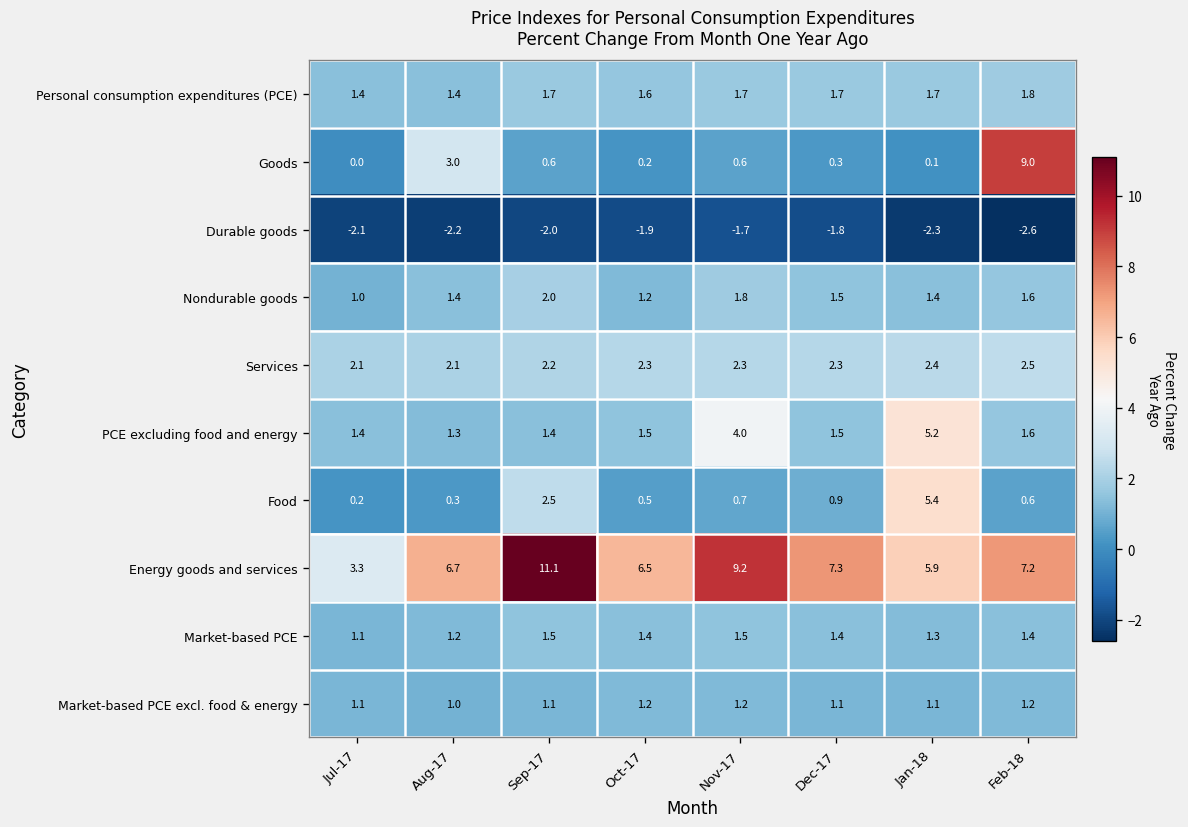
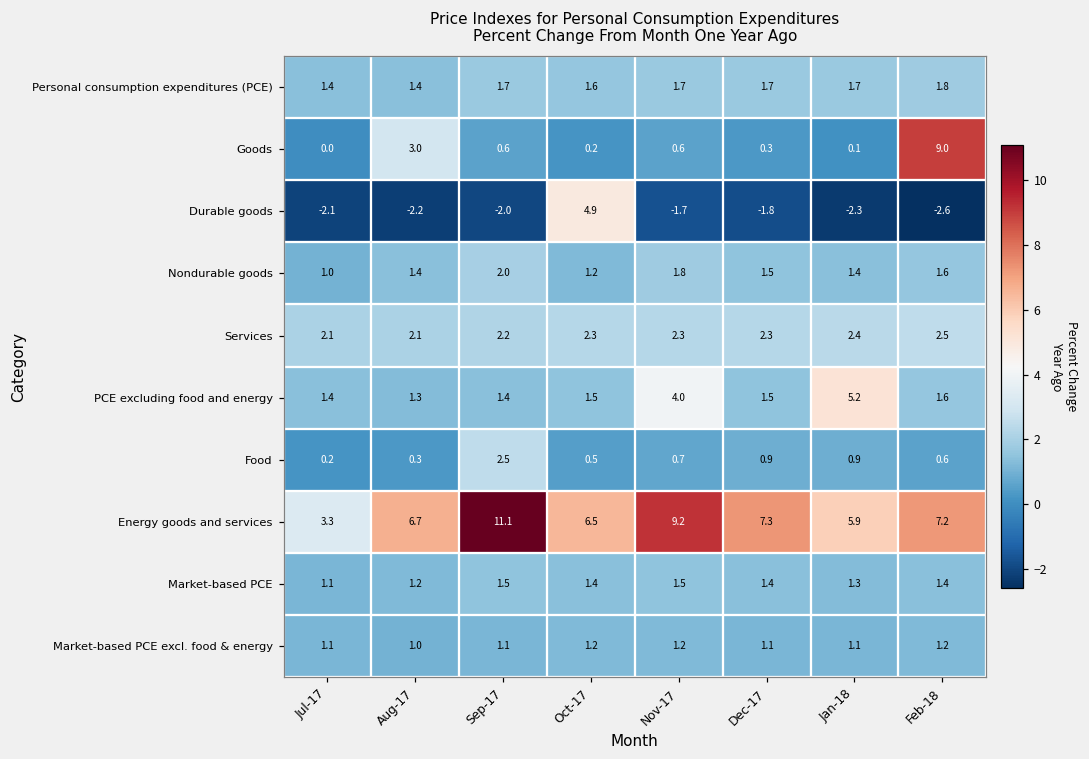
  {
    "Personal consumption expenditures (PCE)": {
      "Jul-17": 1.4,
      "Aug-17": 1.4,
      "Sep-17": 1.7,
      "Oct-17": 1.6,
      "Nov-17": 1.7,
      "Dec-17": 1.7,
      "Jan-18": 1.7,
      "Feb-18": 1.8
    },
    "Goods": {
      "Jul-17": 0.0,
      "Aug-17": 3.0,
      "Sep-17": 0.6,
      "Oct-17": 0.2,
      "Nov-17": 0.6,
      "Dec-17": 0.3,
      "Jan-18": 0.1,
      "Feb-18": 9.0
    },
    "Durable goods": {
      "Jul-17": -2.1,
      "Aug-17": -2.2,
      "Sep-17": -2.0,
-     "Oct-17": -1.9,
+     "Oct-17": 4.9,
      "Nov-17": -1.7,
      "Dec-17": -1.8,
      "Jan-18": -2.3,
      "Feb-18": -2.6
    },
    "Nondurable goods": {
      "Jul-17": 1.0,
      "Aug-17": 1.4,
      "Sep-17": 2.0,
      "Oct-17": 1.2,
      "Nov-17": 1.8,
      "Dec-17": 1.5,
      "Jan-18": 1.4,
      "Feb-18": 1.6
    },
    "Services": {
      "Jul-17": 2.1,
      "Aug-17": 2.1,
      "Sep-17": 2.2,
      "Oct-17": 2.3,
      "Nov-17": 2.3,
      "Dec-17": 2.3,
      "Jan-18": 2.4,
      "Feb-18": 2.5
    },
    "PCE excluding food and energy": {
      "Jul-17": 1.4,
      "Aug-17": 1.3,
      "Sep-17": 1.4,
      "Oct-17": 1.5,
      "Nov-17": 4.0,
      "Dec-17": 1.5,
      "Jan-18": 5.2,
      "Feb-18": 1.6
    },
    "Food": {
      "Jul-17": 0.2,
      "Aug-17": 0.3,
      "Sep-17": 2.5,
      "Oct-17": 0.5,
      "Nov-17": 0.7,
      "Dec-17": 0.9,
-     "Jan-18": 5.4,
+     "Jan-18": 0.9,
      "Feb-18": 0.6
    },
    "Energy goods and services": {
      "Jul-17": 3.3,
      "Aug-17": 6.7,
      "Sep-17": 11.1,
      "Oct-17": 6.5,
      "Nov-17": 9.2,
      "Dec-17": 7.3,
      "Jan-18": 5.9,
      "Feb-18": 7.2
    },
    "Market-based PCE": {
      "Jul-17": 1.1,
      "Aug-17": 1.2,
      "Sep-17": 1.5,
      "Oct-17": 1.4,
      "Nov-17": 1.5,
      "Dec-17": 1.4,
      "Jan-18": 1.3,
      "Feb-18": 1.4
    },
    "Market-based PCE excl. food & energy": {
      "Jul-17": 1.1,
      "Aug-17": 1.0,
      "Sep-17": 1.1,
      "Oct-17": 1.2,
      "Nov-17": 1.2,
      "Dec-17": 1.1,
      "Jan-18": 1.1,
      "Feb-18": 1.2
    }
  }
